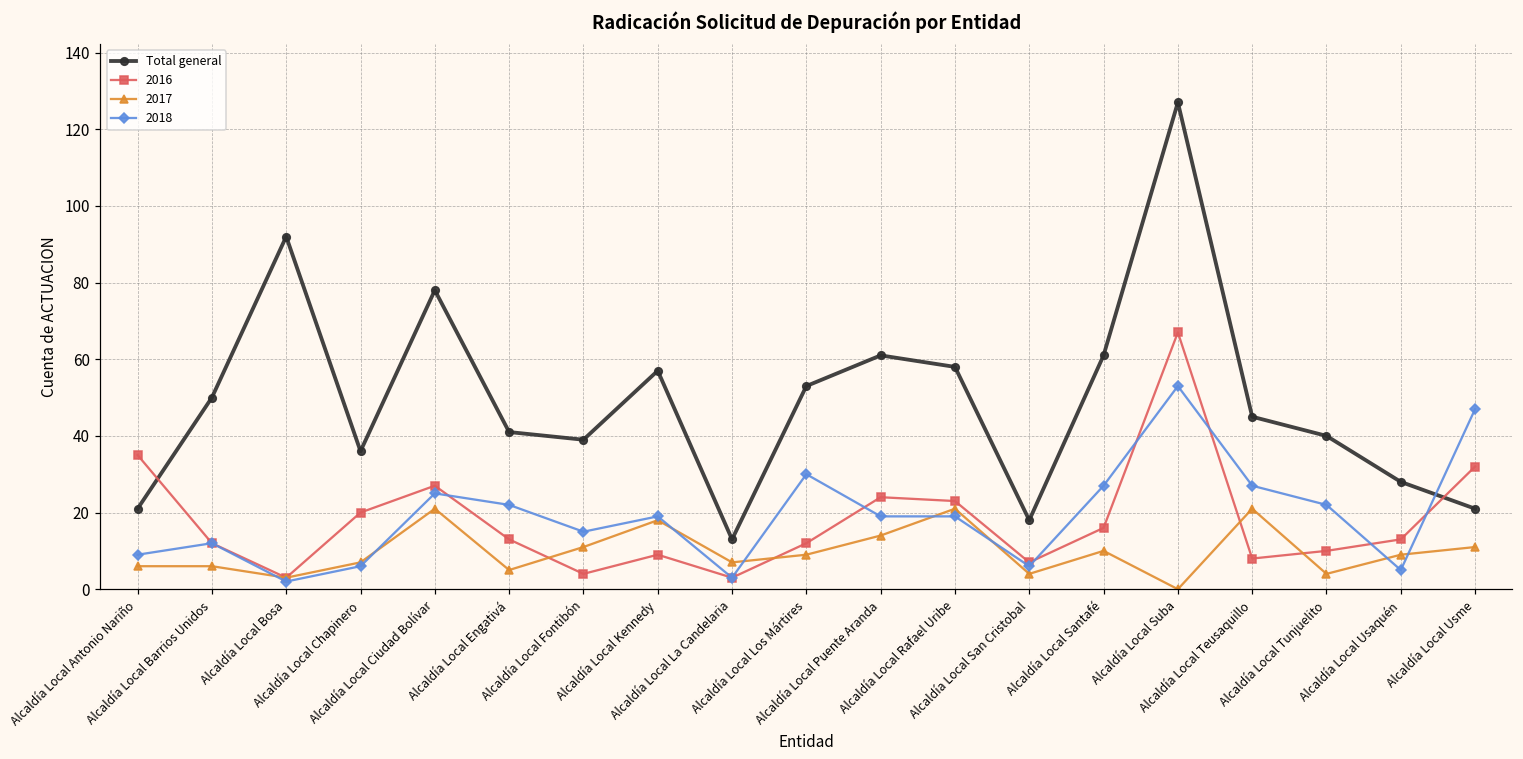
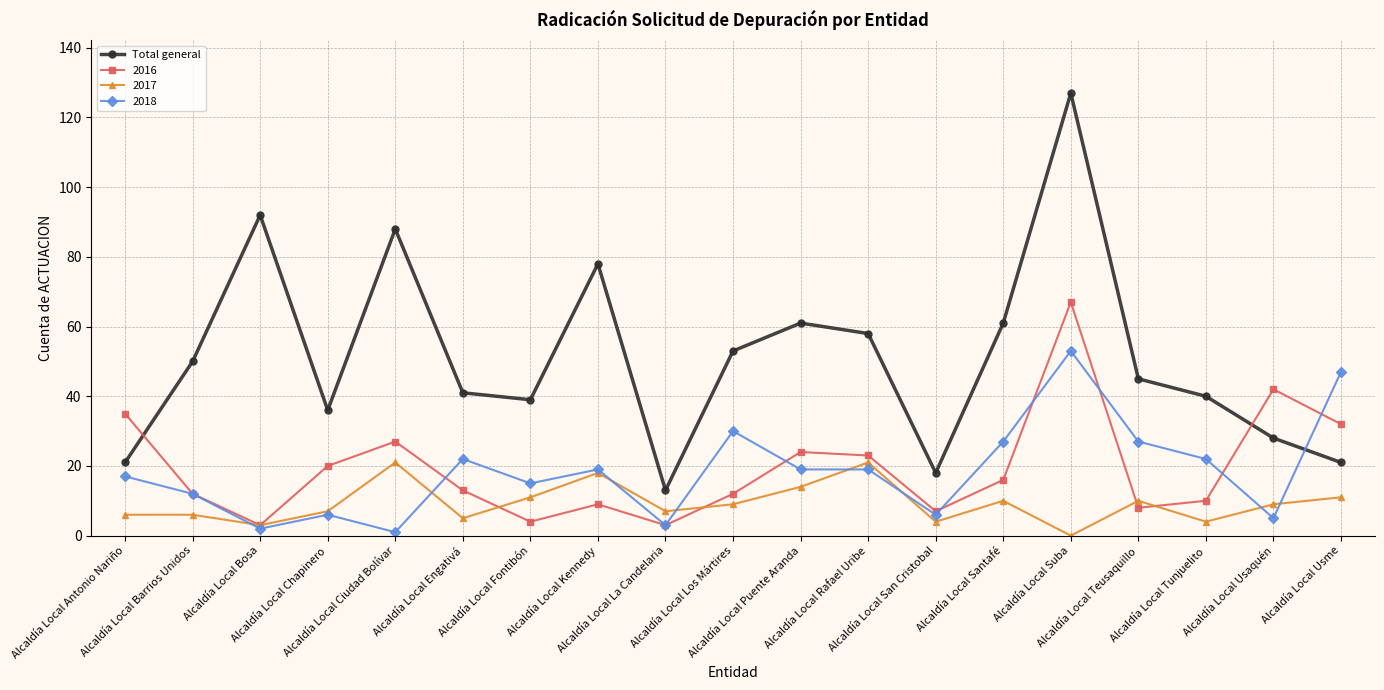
  {
    "Total general": {
      "Alcaldía Local Antonio Nariño": 21,
      "Alcaldía Local Barrios Unidos": 50,
      "Alcaldía Local Bosa": 92,
      "Alcaldía Local Chapinero": 36,
-     "Alcaldía Local Ciudad Bolívar": 78,
+     "Alcaldía Local Ciudad Bolívar": 88,
      "Alcaldía Local Engativá": 41,
      "Alcaldía Local Fontibón": 39,
-     "Alcaldía Local Kennedy": 57,
+     "Alcaldía Local Kennedy": 78,
      "Alcaldía Local La Candelaria": 13,
      "Alcaldía Local Los Mártires": 53,
      "Alcaldía Local Puente Aranda": 61,
      "Alcaldía Local Rafael Uribe": 58,
      "Alcaldía Local San Cristobal": 18,
      "Alcaldía Local Santafé": 61,
      "Alcaldía Local Suba": 127,
      "Alcaldía Local Teusaquillo": 45,
      "Alcaldía Local Tunjuelito": 40,
      "Alcaldía Local Usaquén": 28,
      "Alcaldía Local Usme": 21
    },
    "2016": {
      "Alcaldía Local Antonio Nariño": 35,
      "Alcaldía Local Chapinero": 20,
      "Alcaldía Local Ciudad Bolívar": 27,
      "Alcaldía Local Engativá": 13,
      "Alcaldía Local Fontibón": 4,
      "Alcaldía Local Kennedy": 9,
      "Alcaldía Local Los Mártires": 12,
      "Alcaldía Local Puente Aranda": 24,
      "Alcaldía Local Rafael Uribe": 23,
      "Alcaldía Local San Cristobal": 7,
      "Alcaldía Local Santafé": 16,
      "Alcaldía Local Suba": 67,
      "Alcaldía Local Teusaquillo": 8,
      "Alcaldía Local Tunjuelito": 10,
-     "Alcaldía Local Usaquén": 13,
+     "Alcaldía Local Usaquén": 42,
      "Alcaldía Local Usme": 32
    },
    "2017": {
      "Alcaldía Local Antonio Nariño": 6,
      "Alcaldía Local Barrios Unidos": 6,
      "Alcaldía Local Chapinero": 7,
      "Alcaldía Local Ciudad Bolívar": 21,
      "Alcaldía Local Engativá": 5,
      "Alcaldía Local Fontibón": 11,
      "Alcaldía Local Kennedy": 18,
      "Alcaldía Local La Candelaria": 7,
      "Alcaldía Local Los Mártires": 9,
      "Alcaldía Local Puente Aranda": 14,
      "Alcaldía Local Rafael Uribe": 21,
      "Alcaldía Local San Cristobal": 4,
      "Alcaldía Local Santafé": 10,
      "Alcaldía Local Suba": 0,
-     "Alcaldía Local Teusaquillo": 21,
+     "Alcaldía Local Teusaquillo": 10,
      "Alcaldía Local Tunjuelito": 4,
      "Alcaldía Local Usaquén": 9,
      "Alcaldía Local Usme": 11
    },
    "2018": {
-     "Alcaldía Local Antonio Nariño": 9,
+     "Alcaldía Local Antonio Nariño": 17,
      "Alcaldía Local Bosa": 2,
      "Alcaldía Local Chapinero": 6,
-     "Alcaldía Local Ciudad Bolívar": 25,
+     "Alcaldía Local Ciudad Bolívar": 1,
      "Alcaldía Local Engativá": 22,
      "Alcaldía Local Fontibón": 15,
      "Alcaldía Local Kennedy": 19,
      "Alcaldía Local Los Mártires": 30,
      "Alcaldía Local Puente Aranda": 19,
      "Alcaldía Local Rafael Uribe": 19,
      "Alcaldía Local San Cristobal": 6,
      "Alcaldía Local Santafé": 27,
      "Alcaldía Local Suba": 53,
      "Alcaldía Local Teusaquillo": 27,
      "Alcaldía Local Tunjuelito": 22,
      "Alcaldía Local Usaquén": 5,
      "Alcaldía Local Usme": 47
    }
  }
